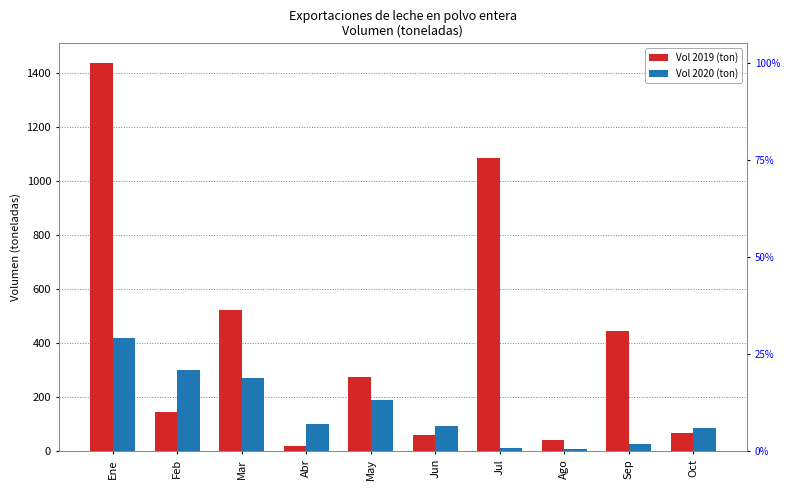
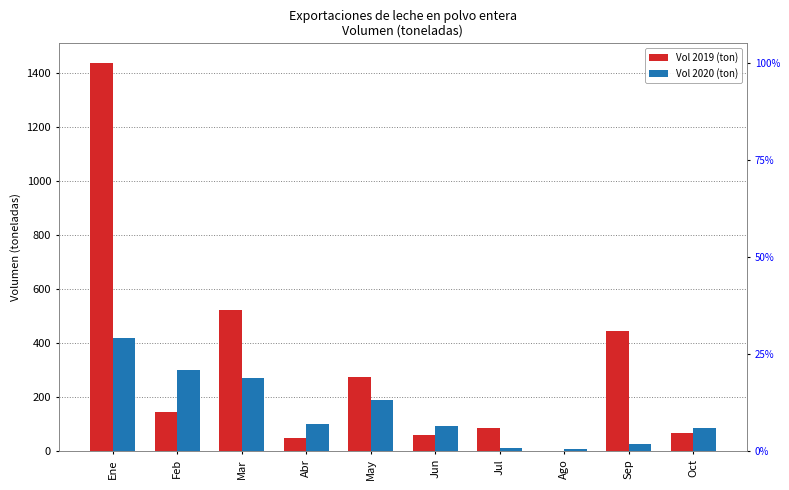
  {
    "Vol 2019 (ton)": {
      "Ene": 1440,
      "Feb": 140,
      "Mar": 520,
-     "Abr": 20,
+     "Abr": 50,
      "May": 280,
      "Jun": 60,
-     "Jul": 1080,
-     "Ago": 40,
+     "Jul": 90,
+     "Ago": 0,
      "Sep": 440,
      "Oct": 70
    },
    "Vol 2020 (ton)": {
      "Ene": 420,
      "Feb": 300,
      "Mar": 270,
      "Abr": 100,
      "May": 190,
      "Jun": 90,
      "Jul": 10,
      "Sep": 30,
      "Oct": 90
    }
  }
